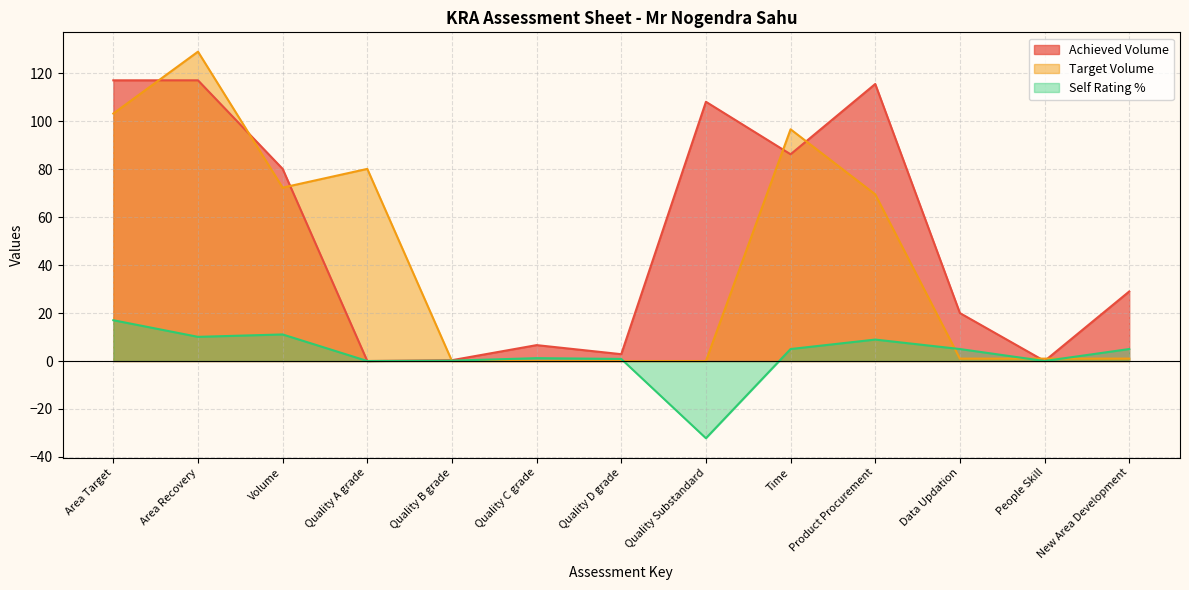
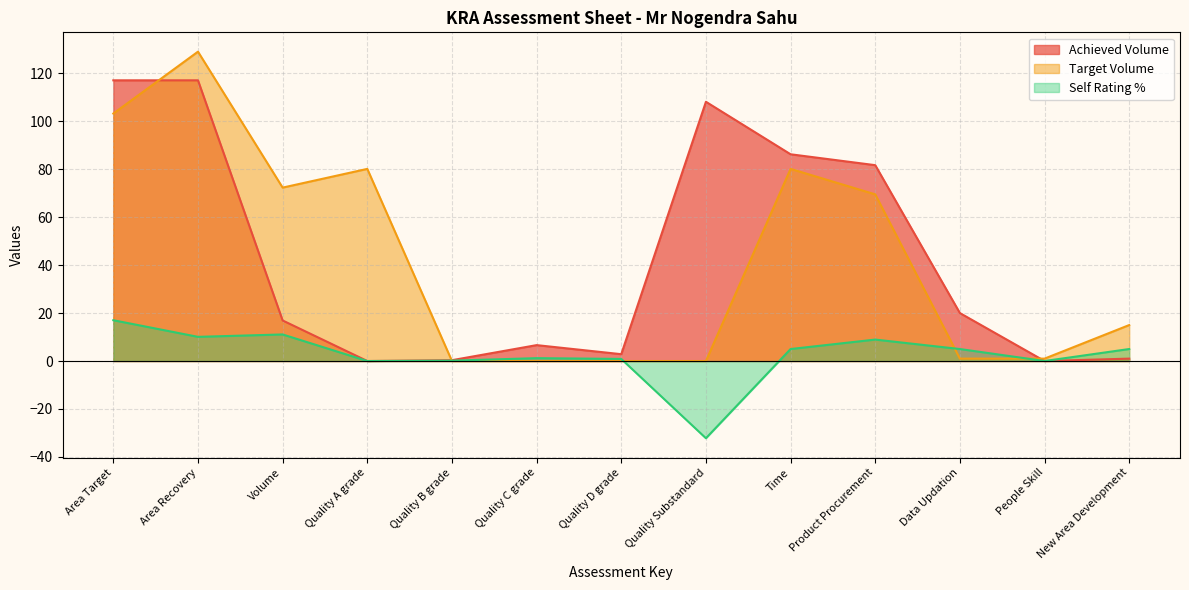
  {
    "Achieved Volume": {
      "Area Target": 117,
      "Area Recovery": 117,
-     "Volume": 80,
+     "Volume": 17,
      "Quality C grade": 7,
      "Quality D grade": 3,
      "Quality Substandard": 108,
      "Time": 86,
-     "Product Procurement": 116,
+     "Product Procurement": 82,
      "Data Updation": 20,
-     "New Area Development": 29
+     "New Area Development": 1
    },
    "Target Volume": {
      "Area Target": 103,
      "Area Recovery": 129,
      "Volume": 72,
      "Quality A grade": 80,
      "Quality C grade": 0,
-     "Time": 97,
+     "Time": 80,
      "Product Procurement": 70,
      "Data Updation": 1,
-     "New Area Development": 1
+     "New Area Development": 15
    }
  }
